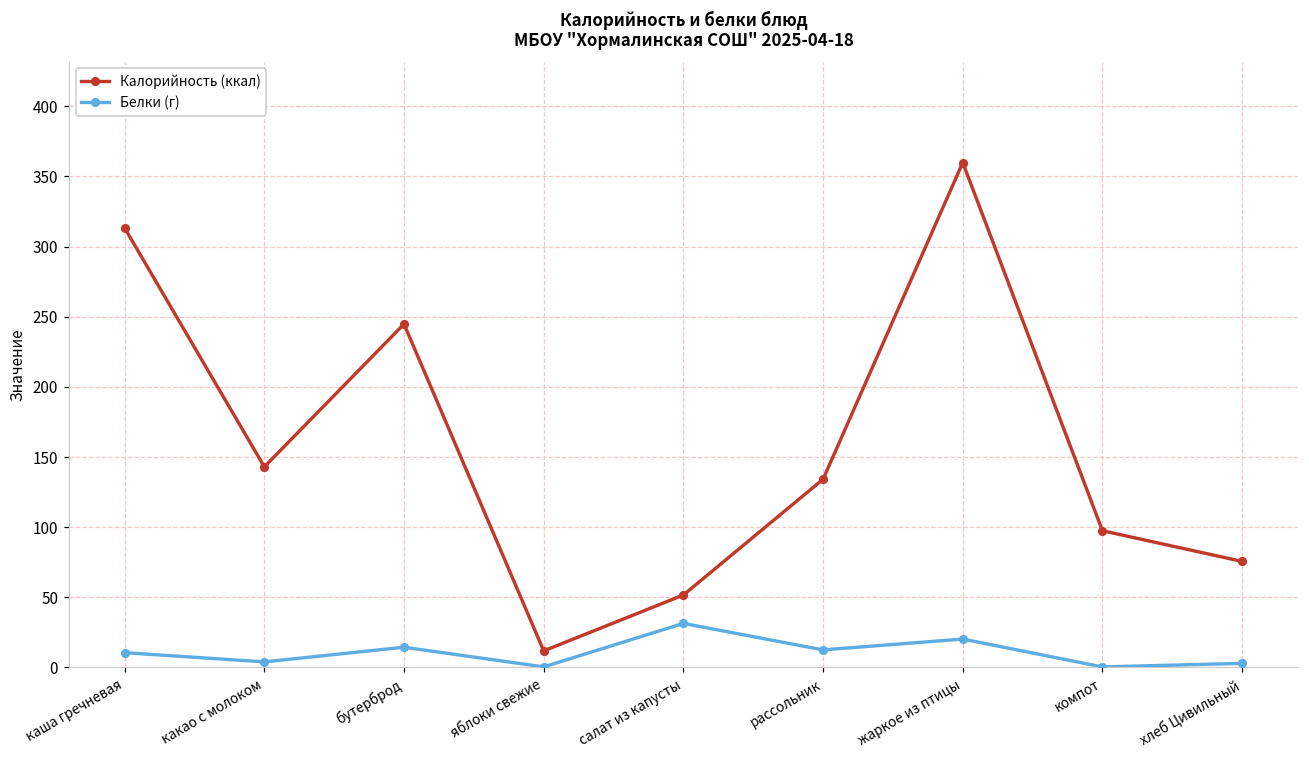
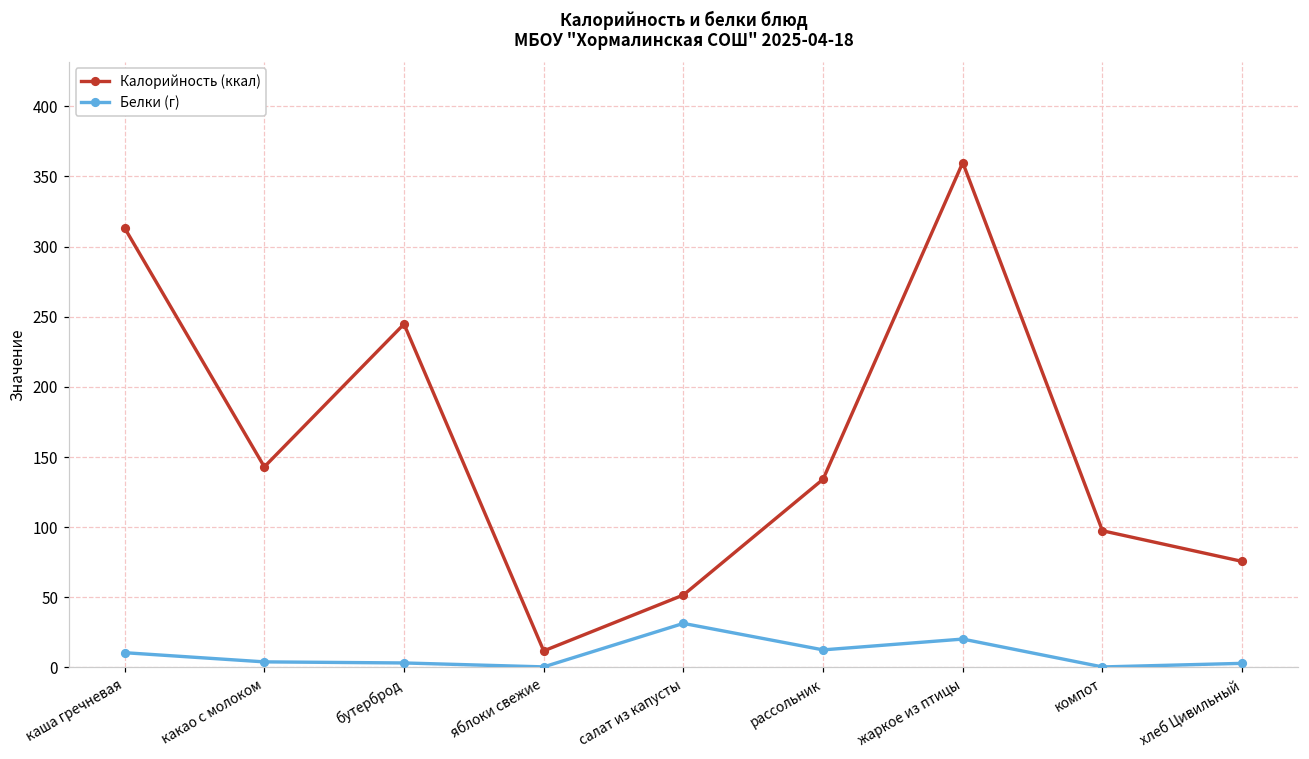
  {
    "Калорийность (ккал)": {
      "каша гречневая": 313,
      "какао с молоком": 143,
      "бутерброд": 245,
      "яблоки свежие": 12,
      "салат из капусты": 52,
      "рассольник": 134,
      "жаркое из птицы": 360,
      "компот": 97,
      "хлеб Цивильный": 76
    },
    "Белки (г)": {
      "каша гречневая": 11,
      "какао с молоком": 4,
-     "бутерброд": 14,
+     "бутерброд": 3,
      "яблоки свежие": 0,
      "салат из капусты": 31,
      "рассольник": 13,
      "жаркое из птицы": 20,
      "компот": 0,
      "хлеб Цивильный": 3
    }
  }
